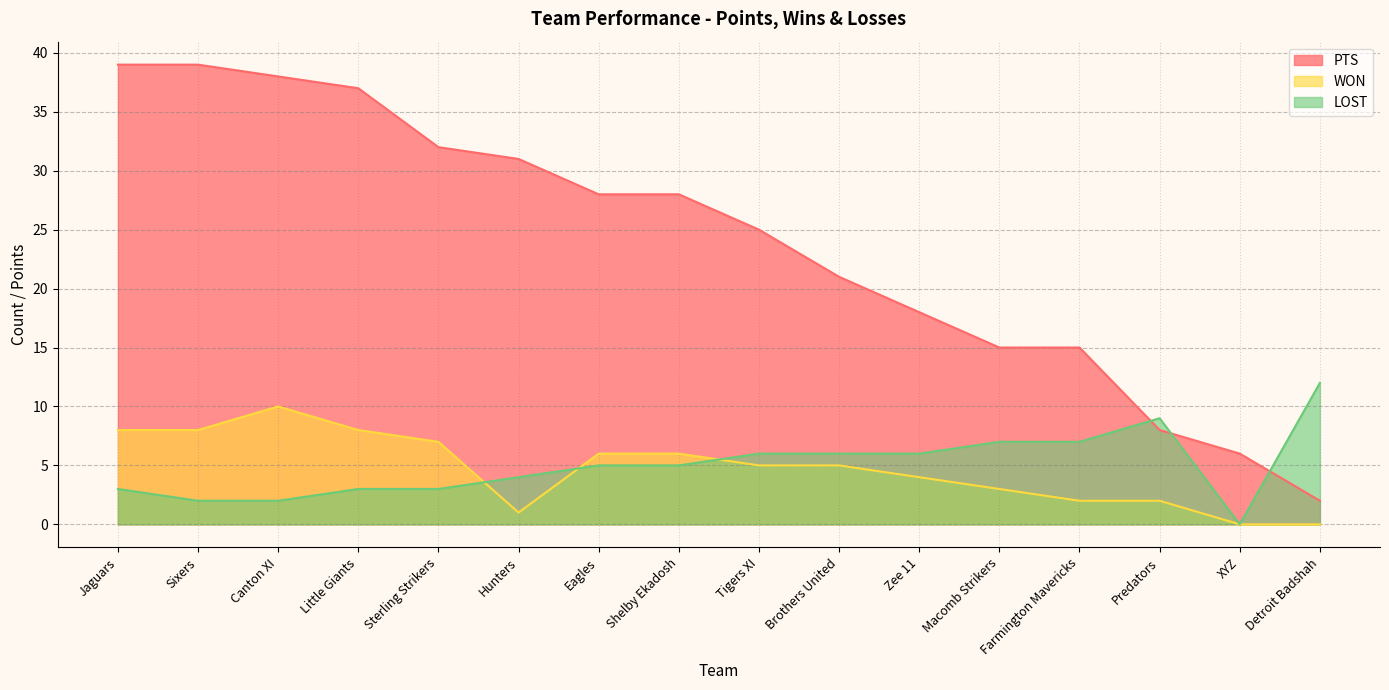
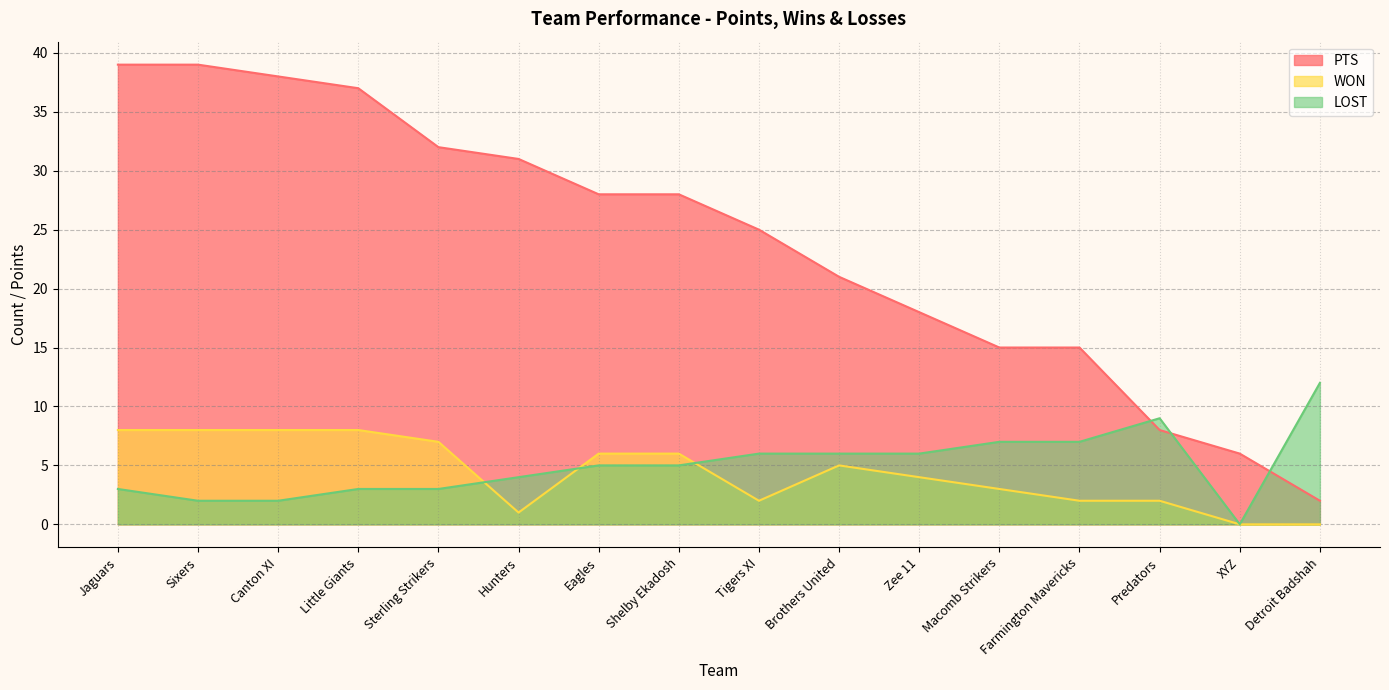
  {
    "PTS": {
      "Jaguars": 39,
      "Sixers": 39,
      "Canton XI": 38,
      "Little Giants": 37,
      "Sterling Strikers": 32,
      "Hunters": 31,
      "Eagles": 28,
      "Shelby Ekadosh": 28,
      "Tigers XI": 25,
      "Brothers United": 21,
      "Zee 11": 18,
      "Macomb Strikers": 15,
      "Farmington Mavericks": 15,
      "Predators": 8,
      "XYZ": 6,
      "Detroit Badshah": 2
    },
    "WON": {
      "Jaguars": 8,
      "Sixers": 8,
-     "Canton XI": 10,
+     "Canton XI": 8,
      "Little Giants": 8,
      "Sterling Strikers": 7,
      "Hunters": 1,
      "Eagles": 6,
      "Shelby Ekadosh": 6,
-     "Tigers XI": 5,
+     "Tigers XI": 2,
      "Brothers United": 5,
      "Zee 11": 4,
      "Macomb Strikers": 3,
      "Farmington Mavericks": 2,
      "Predators": 2,
      "Detroit Badshah": 0
    },
    "LOST": {
      "Jaguars": 3,
      "Sixers": 2,
      "Canton XI": 2,
      "Little Giants": 3,
      "Sterling Strikers": 3,
      "Hunters": 4,
      "Eagles": 5,
      "Shelby Ekadosh": 5,
      "Tigers XI": 6,
      "Brothers United": 6,
      "Zee 11": 6,
      "Macomb Strikers": 7,
      "Farmington Mavericks": 7,
      "Predators": 9,
      "Detroit Badshah": 12
    }
  }
